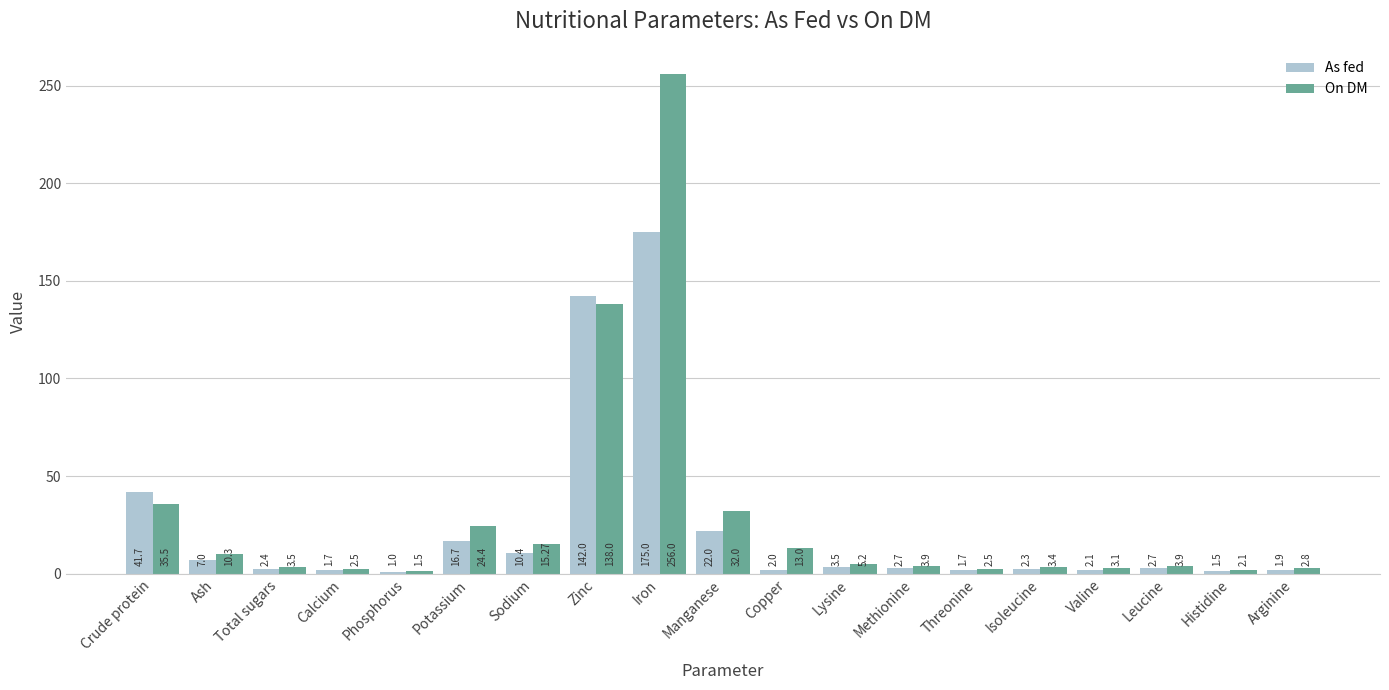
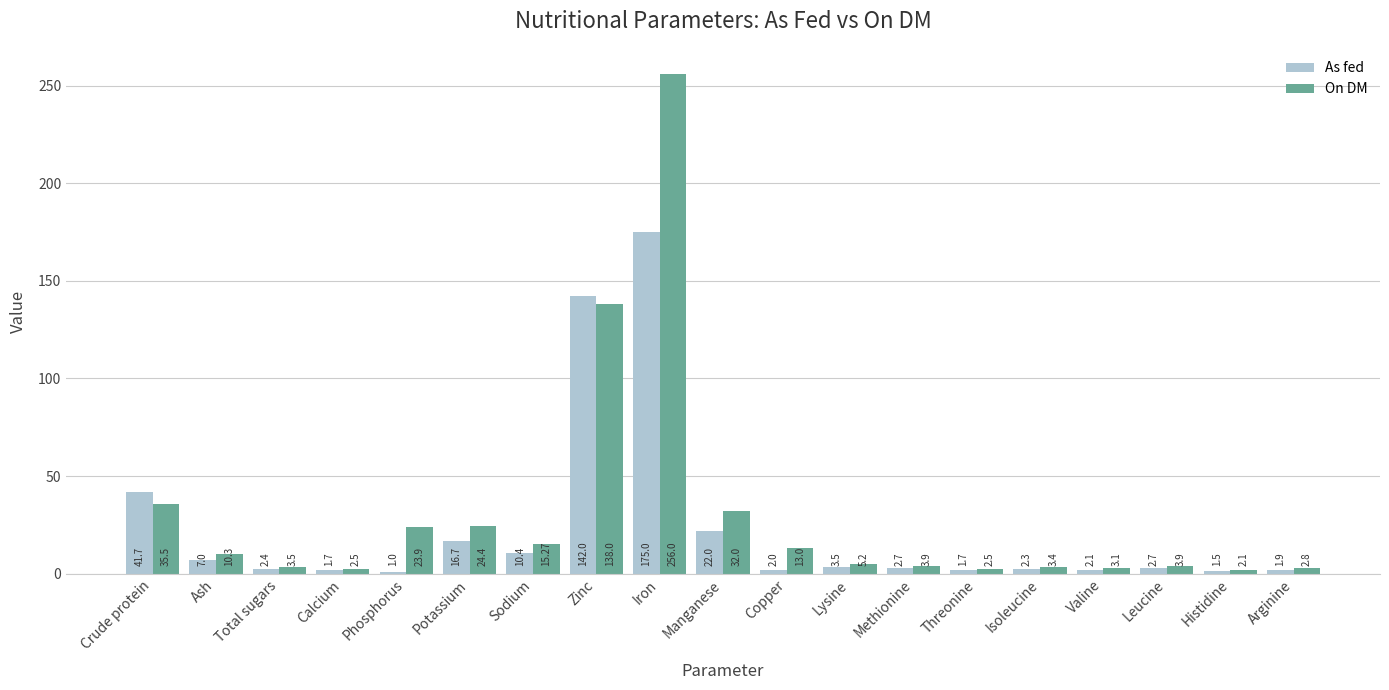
  {
    "As fed": {
      "Crude protein": 41.7,
      "Ash": 7.0,
      "Total sugars": 2.4,
      "Calcium": 1.7,
      "Phosphorus": 1.0,
      "Potassium": 16.7,
      "Sodium": 10.4,
      "Zinc": 142.0,
      "Iron": 175.0,
      "Manganese": 22.0,
      "Copper": 2.0,
      "Lysine": 3.5,
      "Methionine": 2.7,
      "Threonine": 1.7,
      "Isoleucine": 2.3,
      "Valine": 2.1,
      "Leucine": 2.7,
      "Histidine": 1.5,
      "Arginine": 1.9
    },
    "On DM": {
      "Crude protein": 35.5,
      "Ash": 10.3,
      "Total sugars": 3.5,
      "Calcium": 2.5,
-     "Phosphorus": 1.5,
+     "Phosphorus": 23.9,
      "Potassium": 24.4,
      "Sodium": 15.27,
      "Zinc": 138.0,
      "Iron": 256.0,
      "Manganese": 32.0,
      "Copper": 13.0,
      "Lysine": 5.2,
      "Methionine": 3.9,
      "Threonine": 2.5,
      "Isoleucine": 3.4,
      "Valine": 3.1,
      "Leucine": 3.9,
      "Histidine": 2.1,
      "Arginine": 2.8
    }
  }
